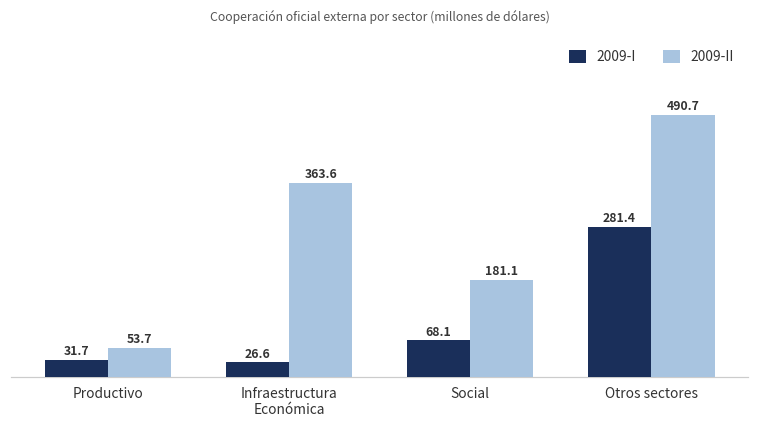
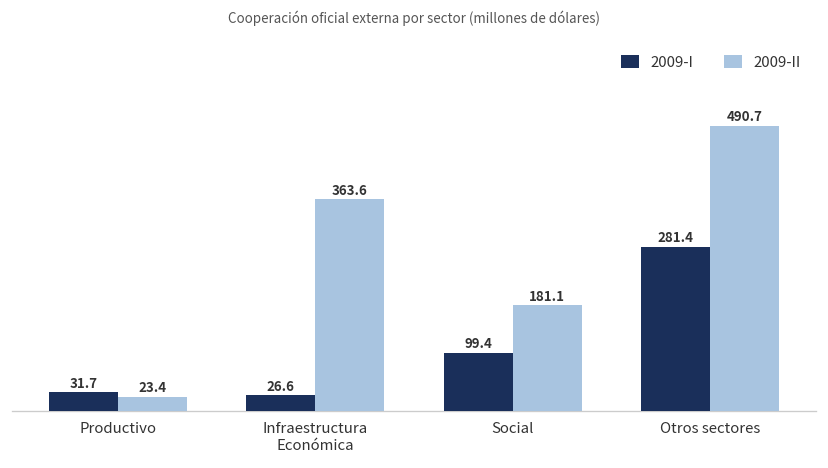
  {
    "2009-I": {
      "Productivo": 31.7,
      "Infraestructura Económica": 26.6,
-     "Social": 68.1,
+     "Social": 99.4,
      "Otros sectores": 281.4
    },
    "2009-II": {
-     "Productivo": 53.7,
+     "Productivo": 23.4,
      "Infraestructura Económica": 363.6,
      "Social": 181.1,
      "Otros sectores": 490.7
    }
  }
